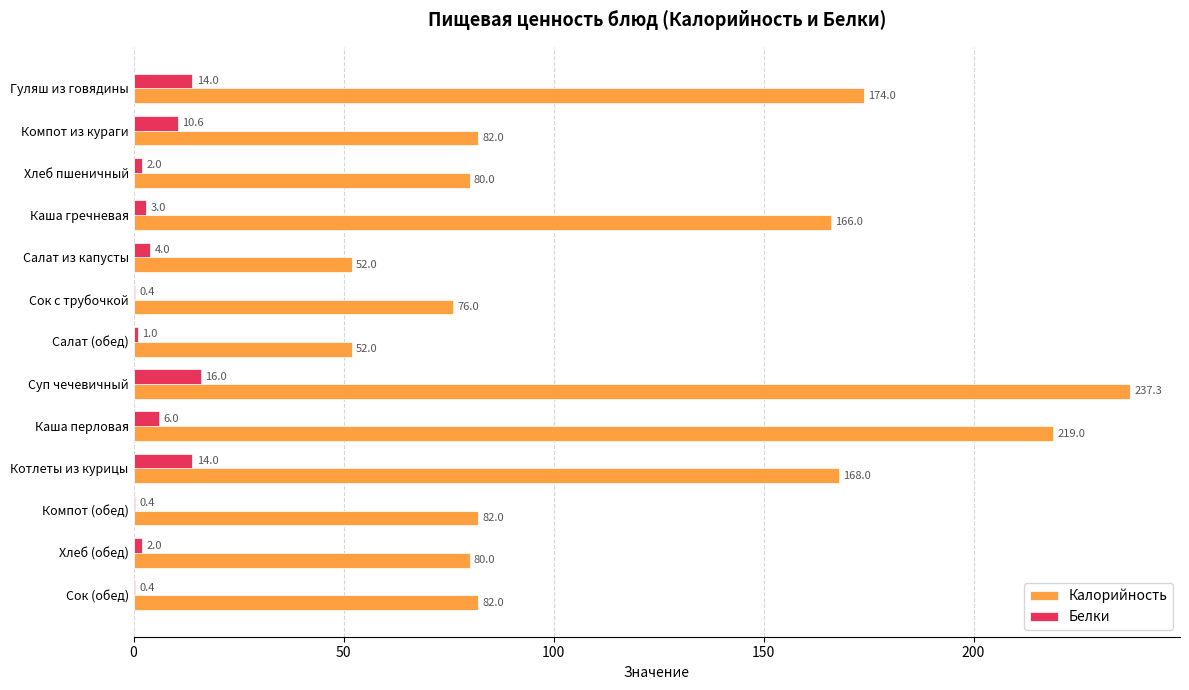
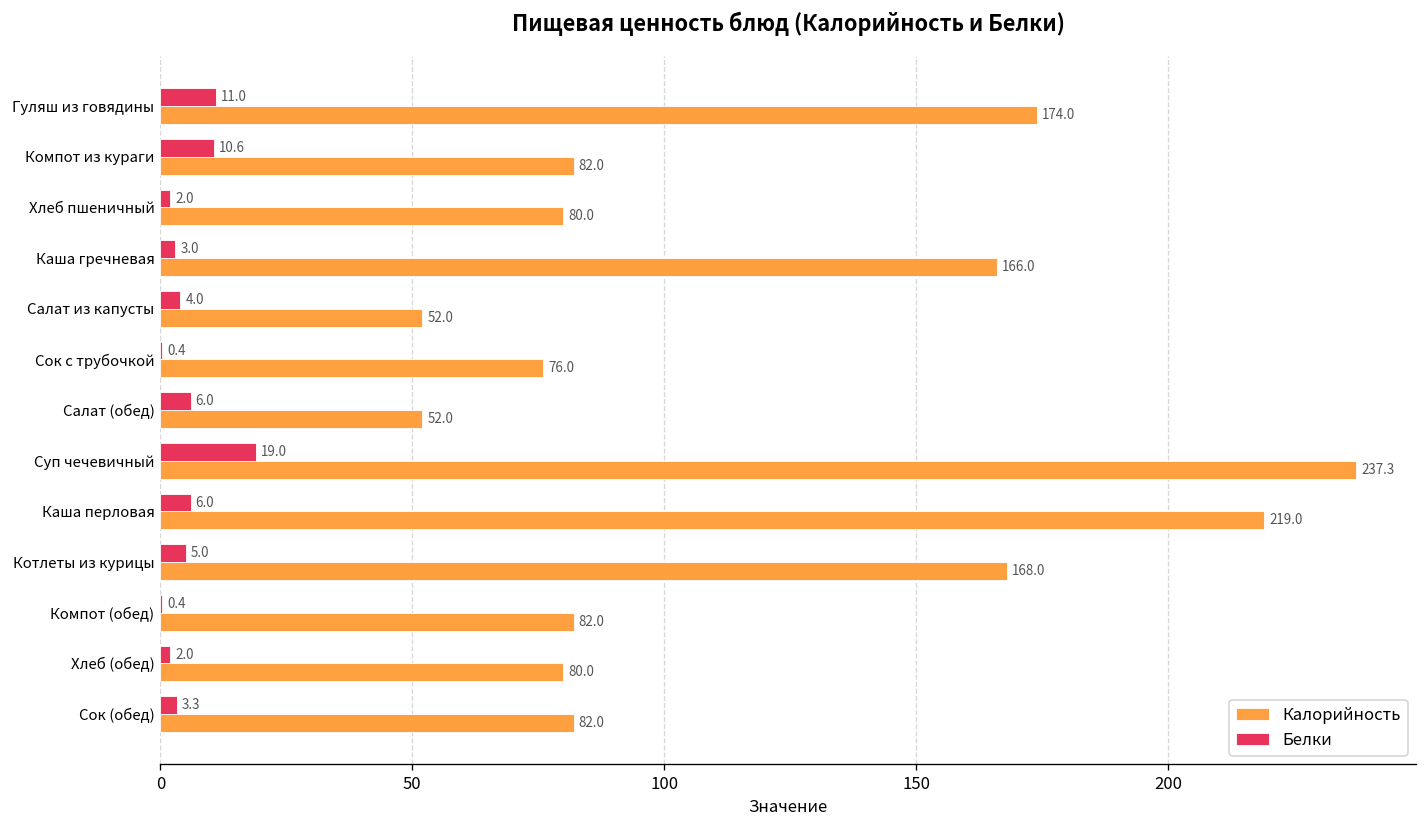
  {
    "Калорийность": {
      "Гуляш из говядины": 174.0,
      "Компот из кураги": 82.0,
      "Хлеб пшеничный": 80.0,
      "Каша гречневая": 166.0,
      "Салат из капусты": 52.0,
      "Сок с трубочкой": 76.0,
      "Салат (обед)": 52.0,
      "Суп чечевичный": 237.3,
      "Каша перловая": 219.0,
      "Котлеты из курицы": 168.0,
      "Компот (обед)": 82.0,
      "Хлеб (обед)": 80.0,
      "Сок (обед)": 82.0
    },
    "Белки": {
-     "Гуляш из говядины": 14.0,
+     "Гуляш из говядины": 11.0,
      "Компот из кураги": 10.6,
      "Хлеб пшеничный": 2.0,
      "Каша гречневая": 3.0,
      "Салат из капусты": 4.0,
      "Сок с трубочкой": 0.4,
-     "Салат (обед)": 1.0,
-     "Суп чечевичный": 16.0,
+     "Салат (обед)": 6.0,
+     "Суп чечевичный": 19.0,
      "Каша перловая": 6.0,
-     "Котлеты из курицы": 14.0,
+     "Котлеты из курицы": 5.0,
      "Компот (обед)": 0.4,
      "Хлеб (обед)": 2.0,
-     "Сок (обед)": 0.4
+     "Сок (обед)": 3.3
    }
  }
